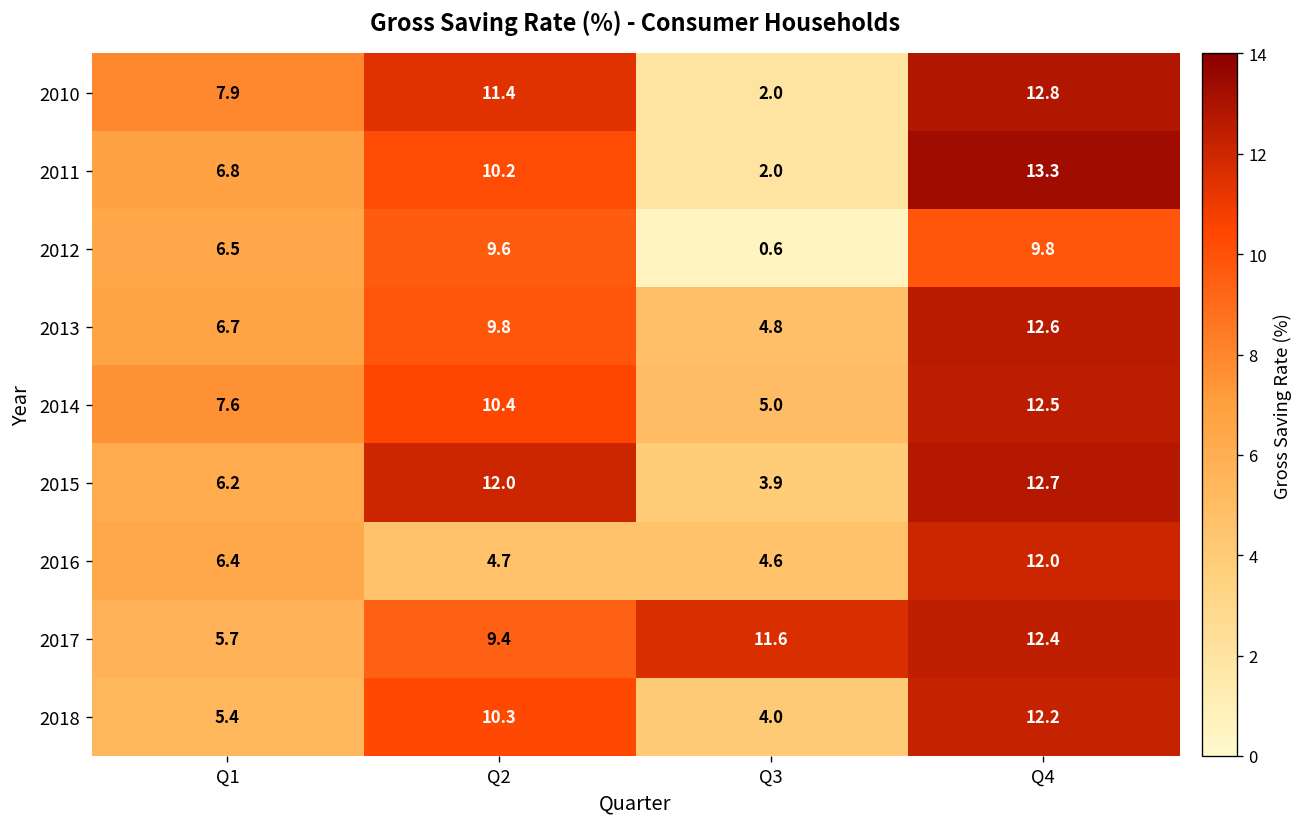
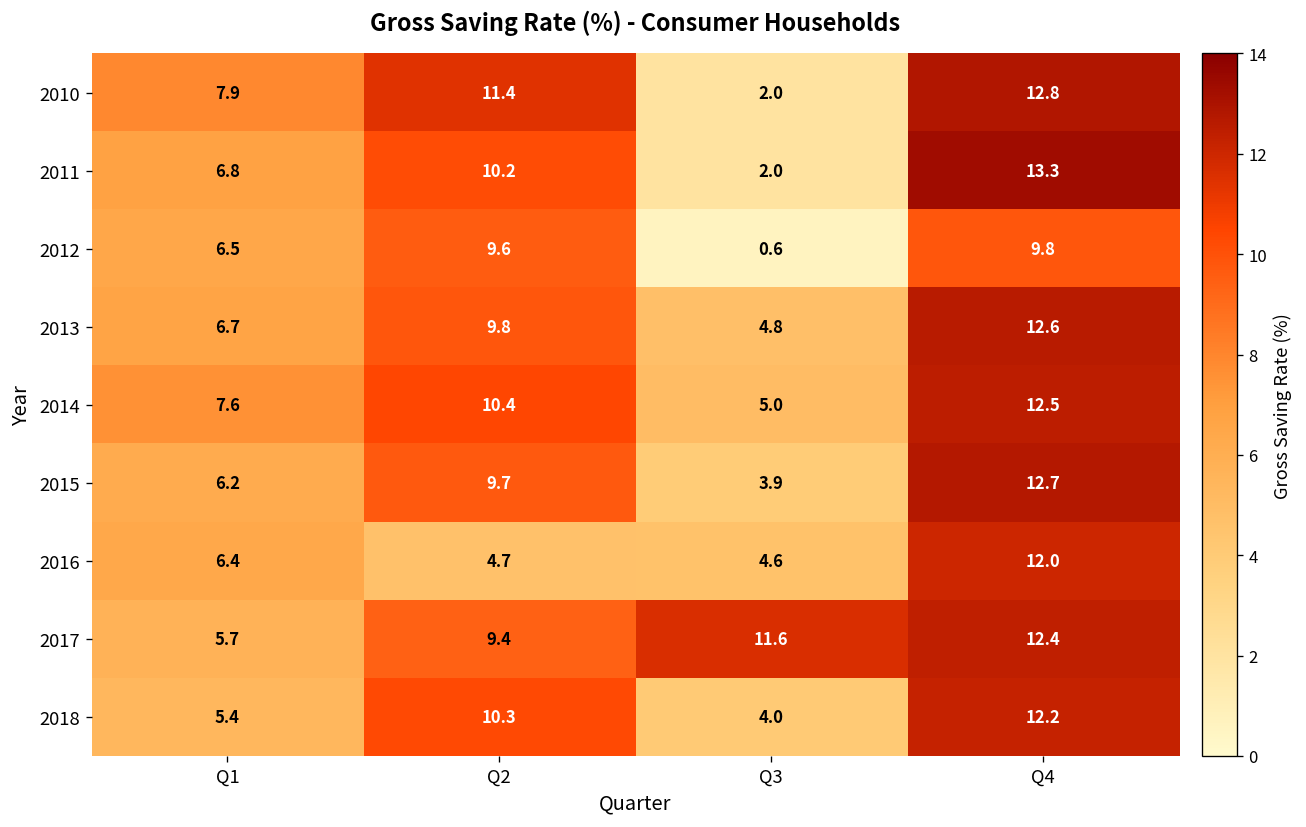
  {
    "2010": {
      "Q1": 7.9,
      "Q2": 11.4,
      "Q3": 2.0,
      "Q4": 12.8
    },
    "2011": {
      "Q1": 6.8,
      "Q2": 10.2,
      "Q3": 2.0,
      "Q4": 13.3
    },
    "2012": {
      "Q1": 6.5,
      "Q2": 9.6,
      "Q3": 0.6,
      "Q4": 9.8
    },
    "2013": {
      "Q1": 6.7,
      "Q2": 9.8,
      "Q3": 4.8,
      "Q4": 12.6
    },
    "2014": {
      "Q1": 7.6,
      "Q2": 10.4,
      "Q3": 5.0,
      "Q4": 12.5
    },
    "2015": {
      "Q1": 6.2,
-     "Q2": 12.0,
+     "Q2": 9.7,
      "Q3": 3.9,
      "Q4": 12.7
    },
    "2016": {
      "Q1": 6.4,
      "Q2": 4.7,
      "Q3": 4.6,
      "Q4": 12.0
    },
    "2017": {
      "Q1": 5.7,
      "Q2": 9.4,
      "Q3": 11.6,
      "Q4": 12.4
    },
    "2018": {
      "Q1": 5.4,
      "Q2": 10.3,
      "Q3": 4.0,
      "Q4": 12.2
    }
  }
